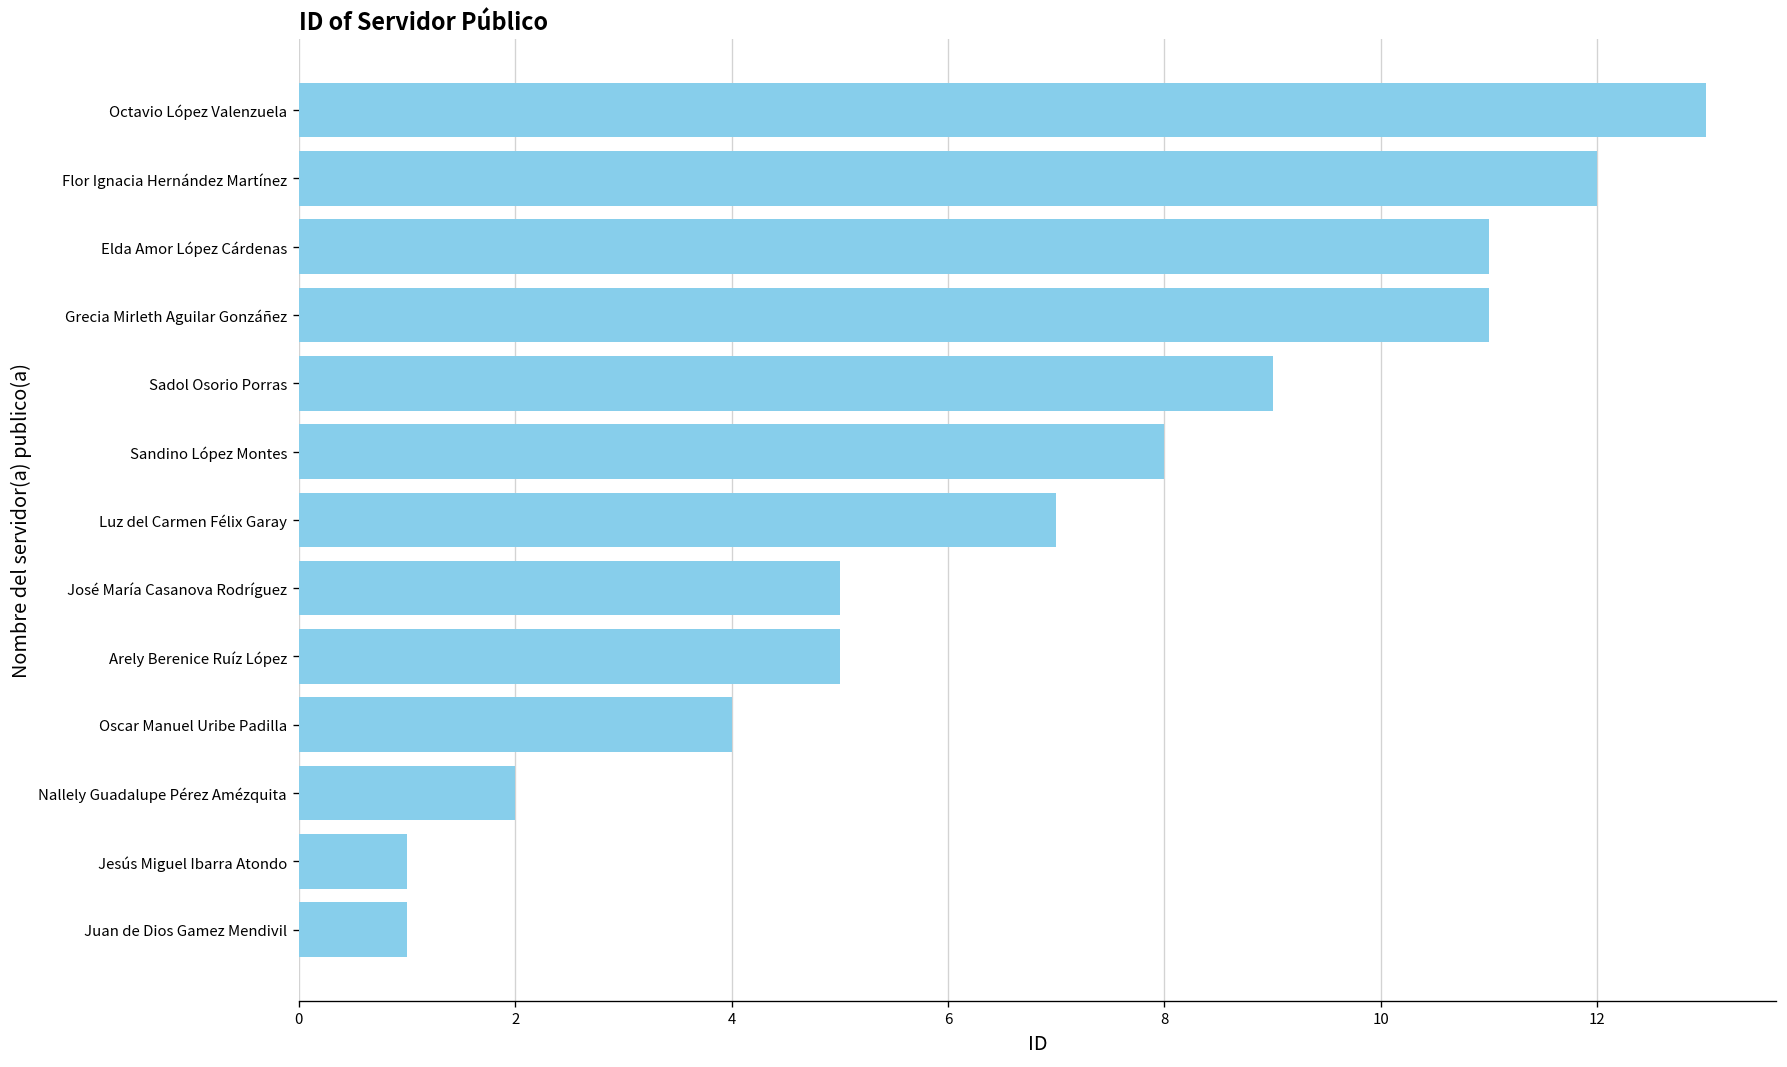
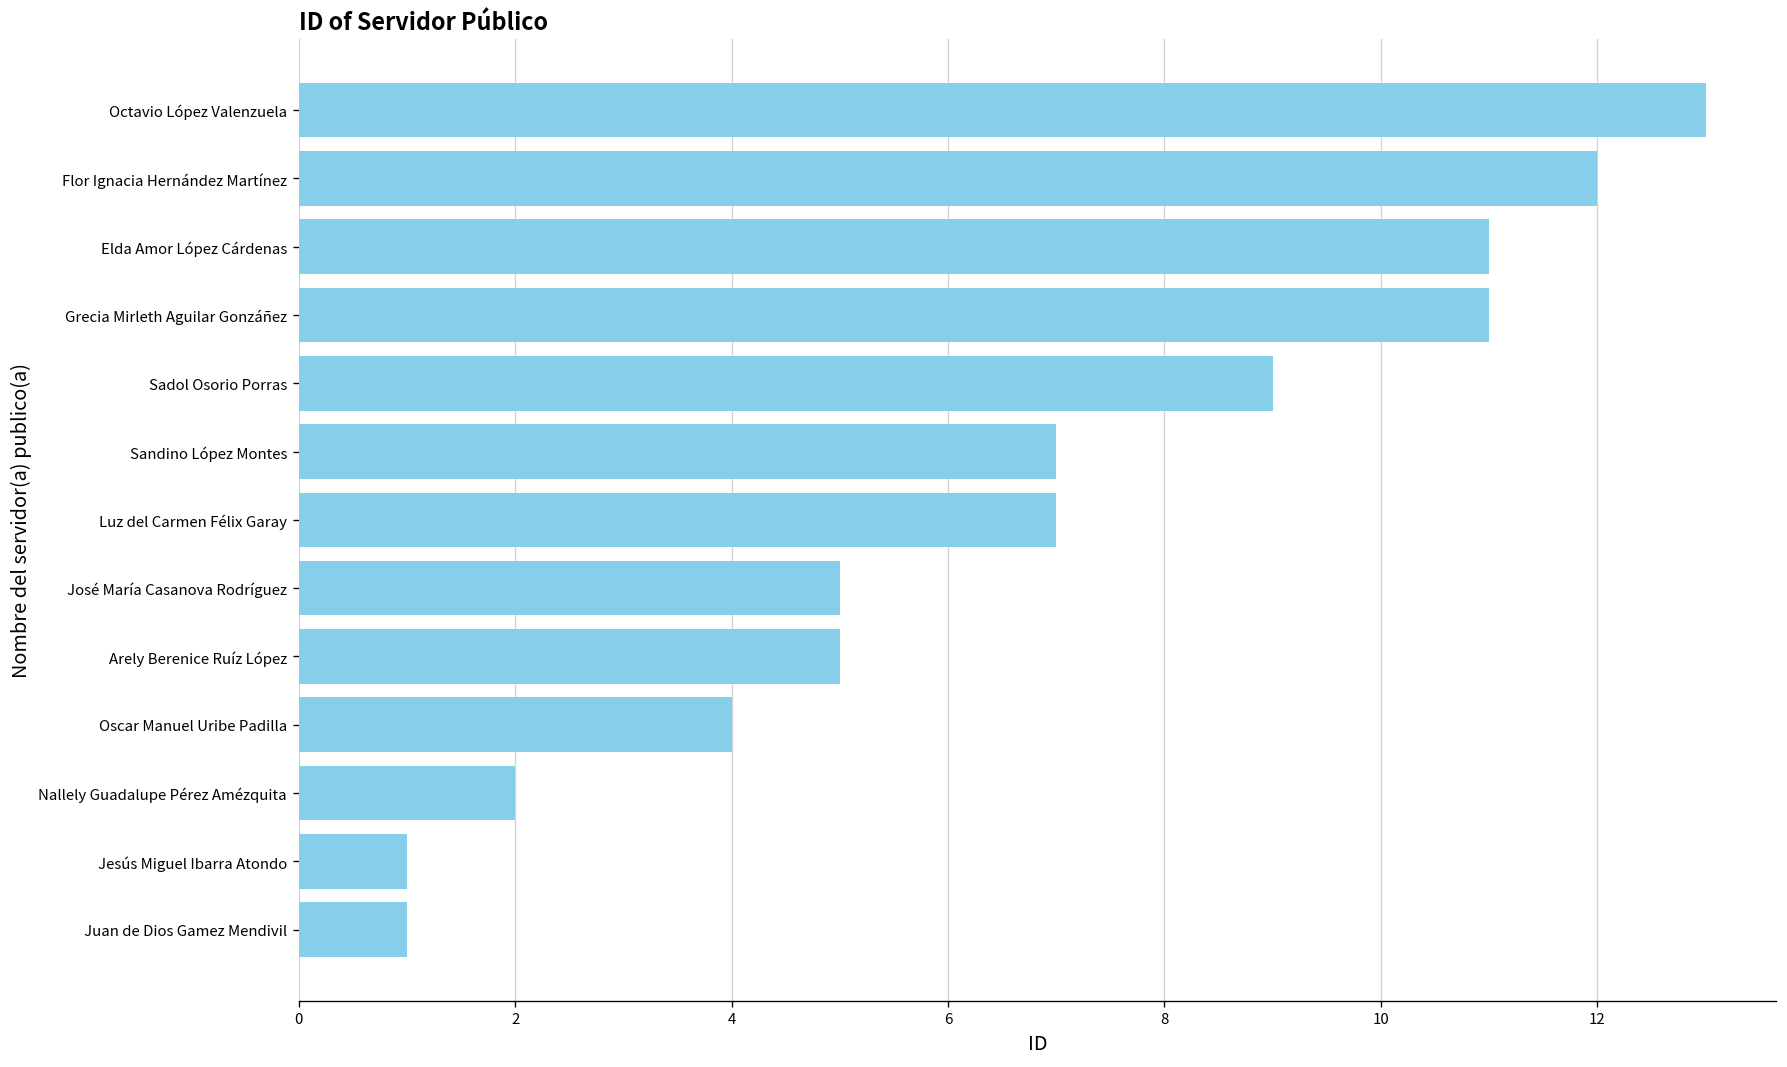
  {
    "Octavio López Valenzuela": 13,
    "Flor Ignacia Hernández Martínez": 12,
    "Elda Amor López Cárdenas": 11,
    "Grecia Mirleth Aguilar Gonzáñez": 11,
    "Sadol Osorio Porras": 9,
-   "Sandino López Montes": 8,
+   "Sandino López Montes": 7,
    "Luz del Carmen Félix Garay": 7,
    "José María Casanova Rodríguez": 5,
    "Arely Berenice Ruíz López": 5,
    "Oscar Manuel Uribe Padilla": 4,
    "Nallely Guadalupe Pérez Amézquita": 2,
    "Jesús Miguel Ibarra Atondo": 1,
    "Juan de Dios Gamez Mendivil": 1
  }
